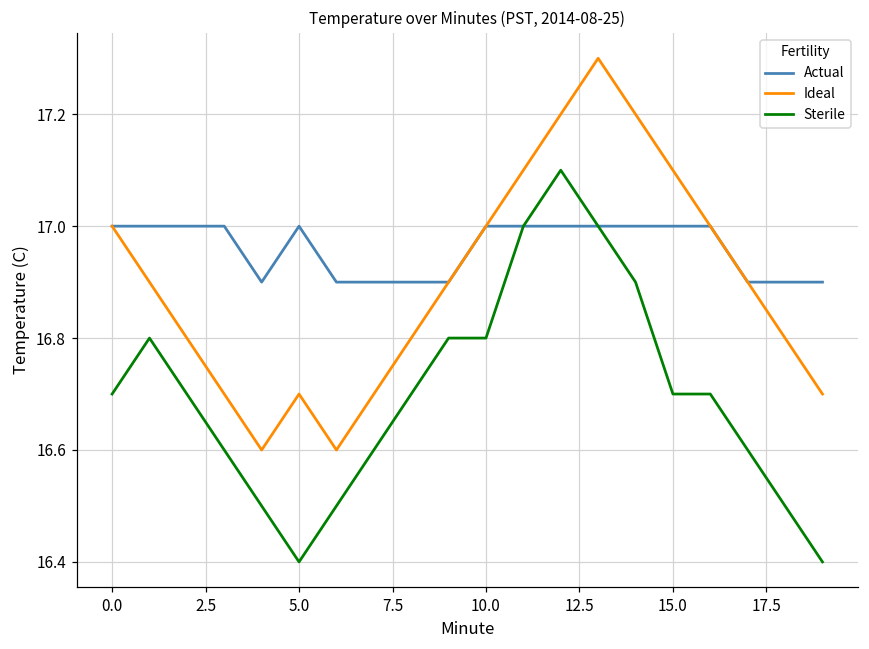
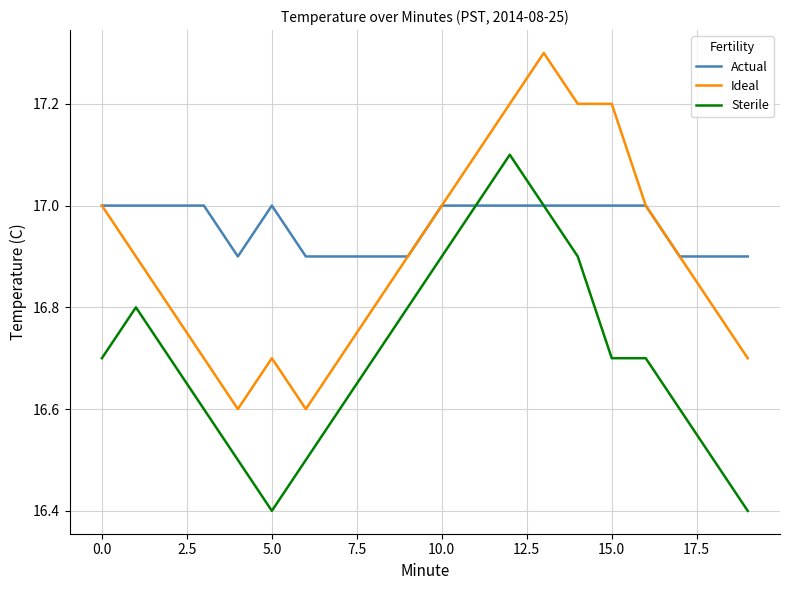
  {
    "Actual": {
      "5.0": 17.0,
      "15.0": 17.0
    },
    "Ideal": {
      "5.0": 16.7,
-     "15.0": 17.1
+     "15.0": 17.2
    },
    "Sterile": {
      "0.0": 16.7,
      "5.0": 16.4,
-     "10.0": 16.8,
+     "10.0": 16.9,
      "15.0": 16.7
    }
  }
